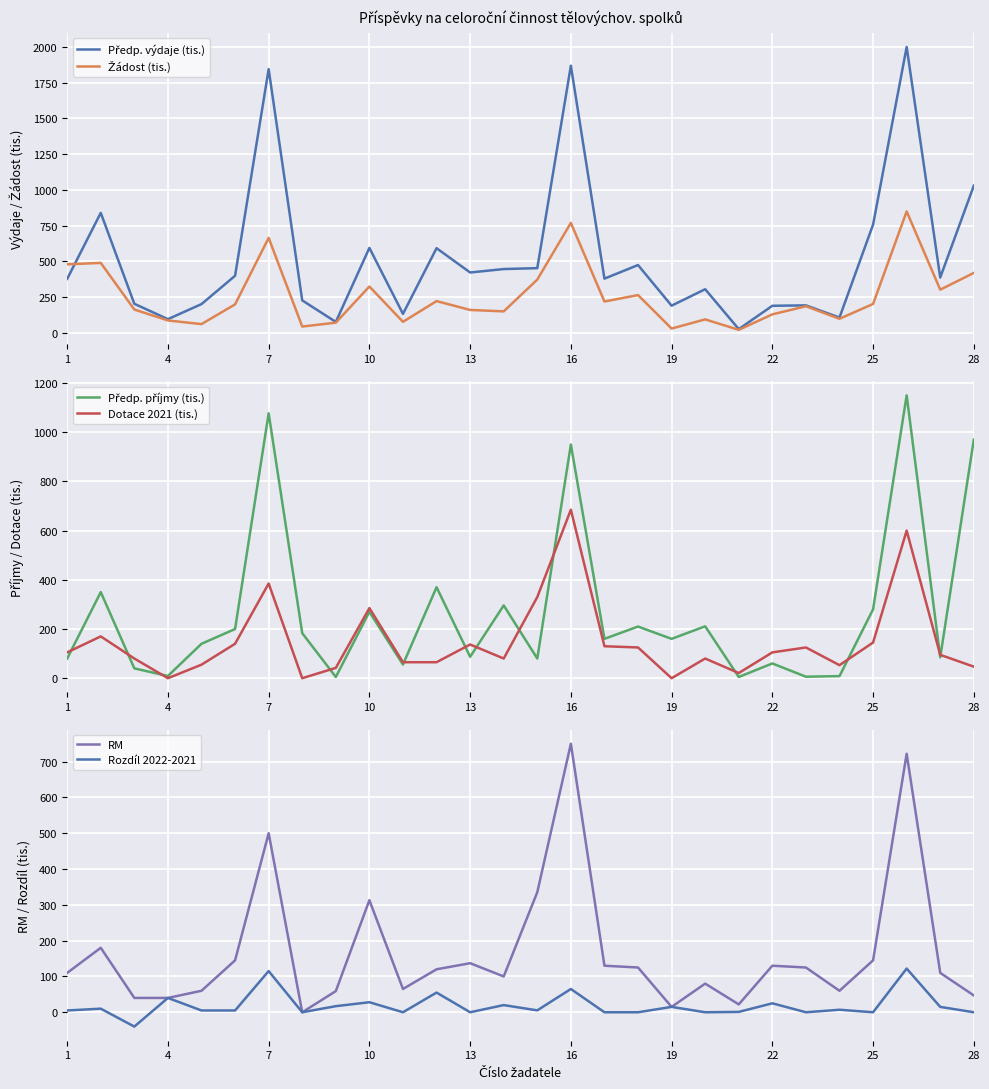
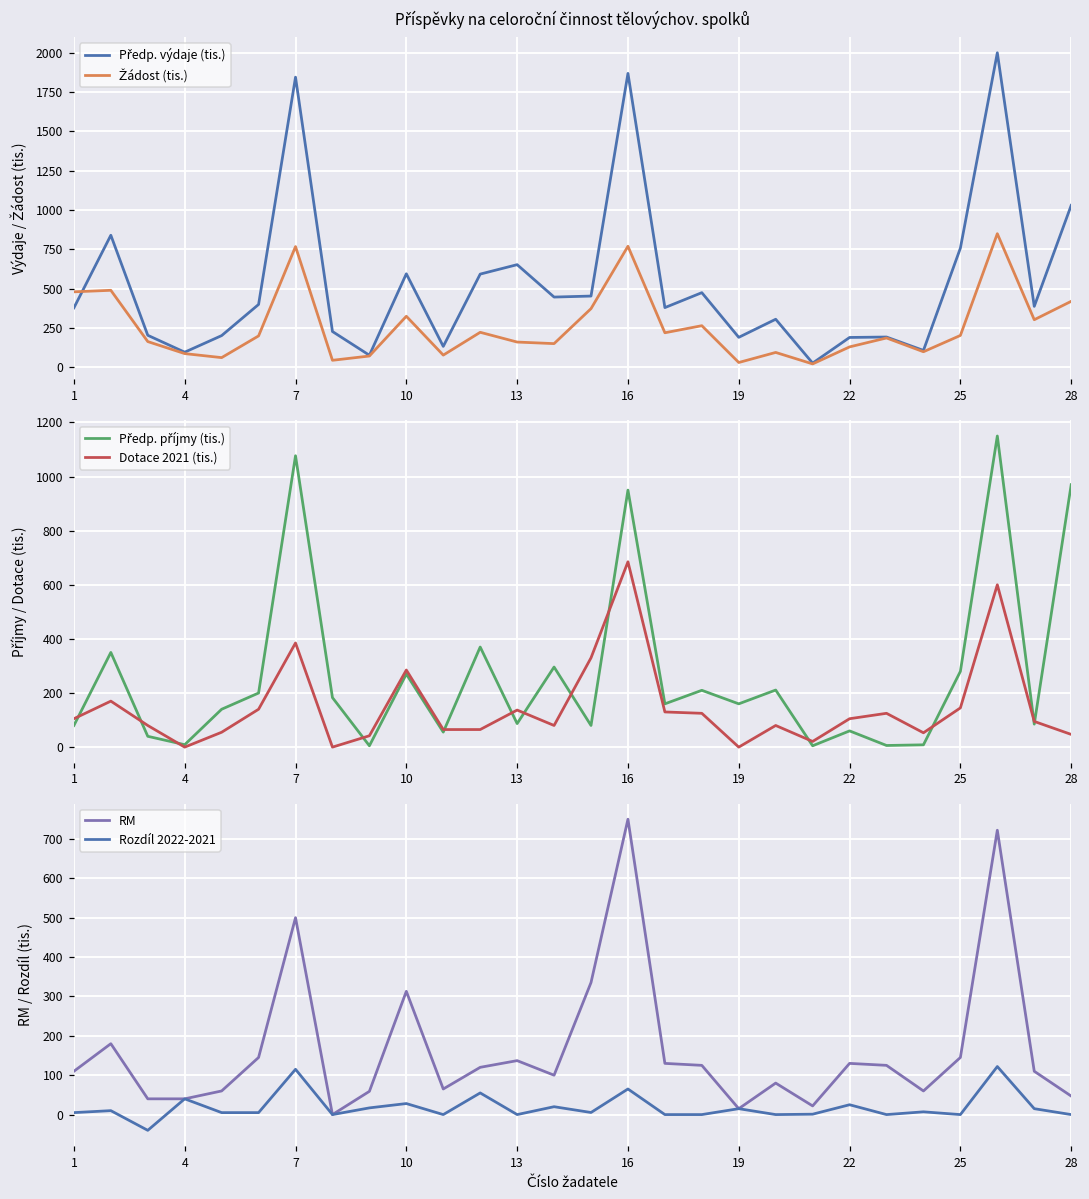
  {
    "Příspěvky na celoroční činnost tělovýchov. spolků": {
      "Předp. výdaje (tis.)": {
        "1": 380,
        "7": 1850,
        "10": 600,
-       "13": 420,
+       "13": 650,
        "16": 1870,
        "19": 190,
        "22": 190,
        "25": 760,
        "28": 1030
      },
      "Žádost (tis.)": {
        "1": 480,
-       "7": 670,
+       "7": 770,
        "10": 330,
        "13": 160,
        "16": 770,
        "19": 30,
        "22": 130,
        "25": 200,
        "28": 420
      }
    }
  }
